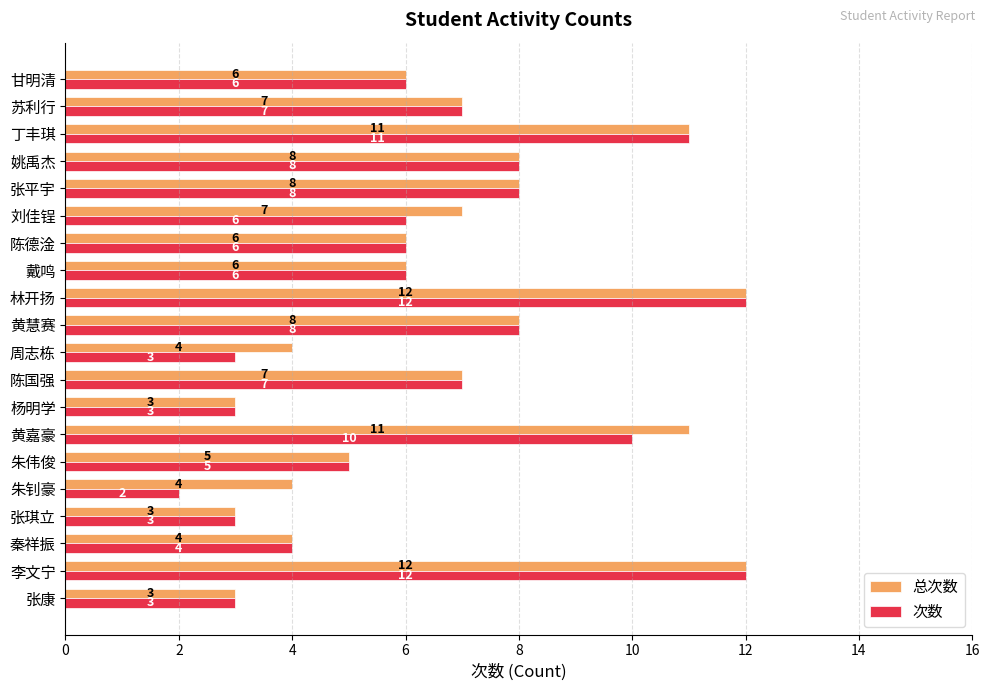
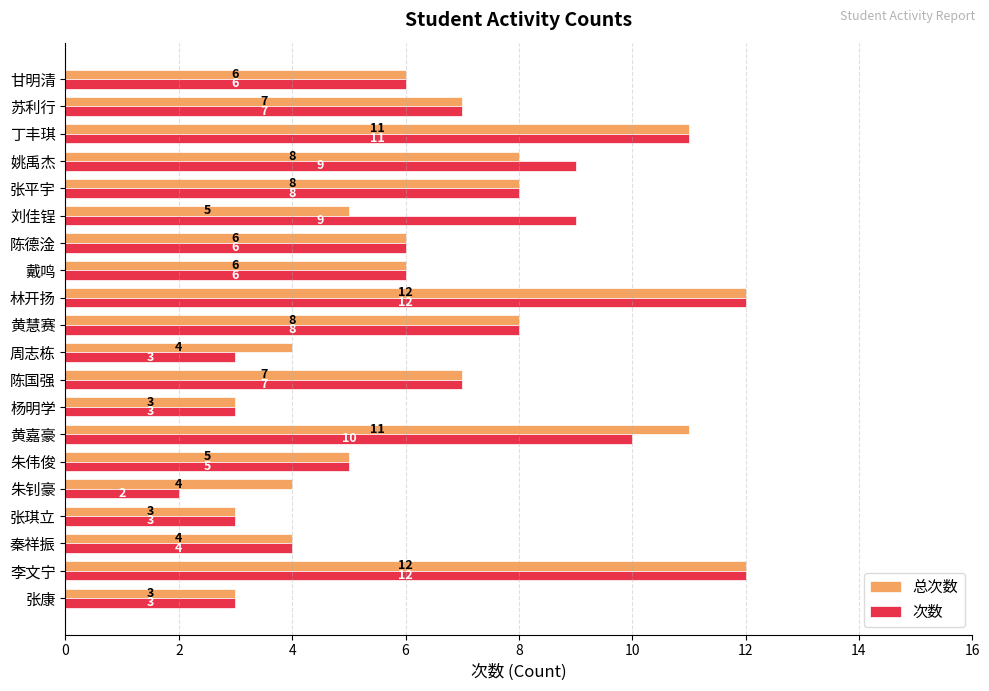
  {
    "总次数": {
      "姚禹杰": 8,
-     "刘佳锃": 7,
+     "刘佳锃": 5,
      "周志栋": 4,
      "黄嘉豪": 11,
      "朱钊豪": 4
    },
    "次数": {
-     "姚禹杰": 8,
-     "刘佳锃": 6,
+     "姚禹杰": 9,
+     "刘佳锃": 9,
      "周志栋": 3,
      "黄嘉豪": 10,
      "朱钊豪": 2
    }
  }
